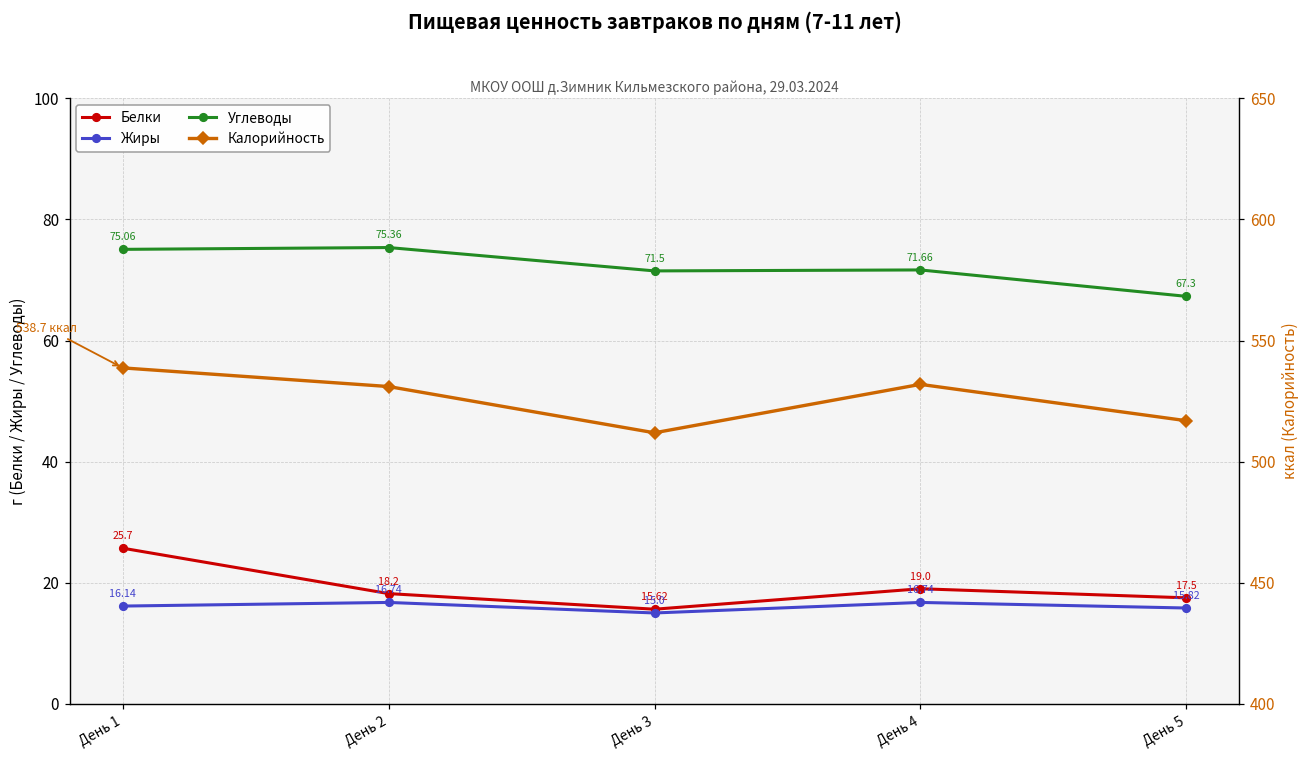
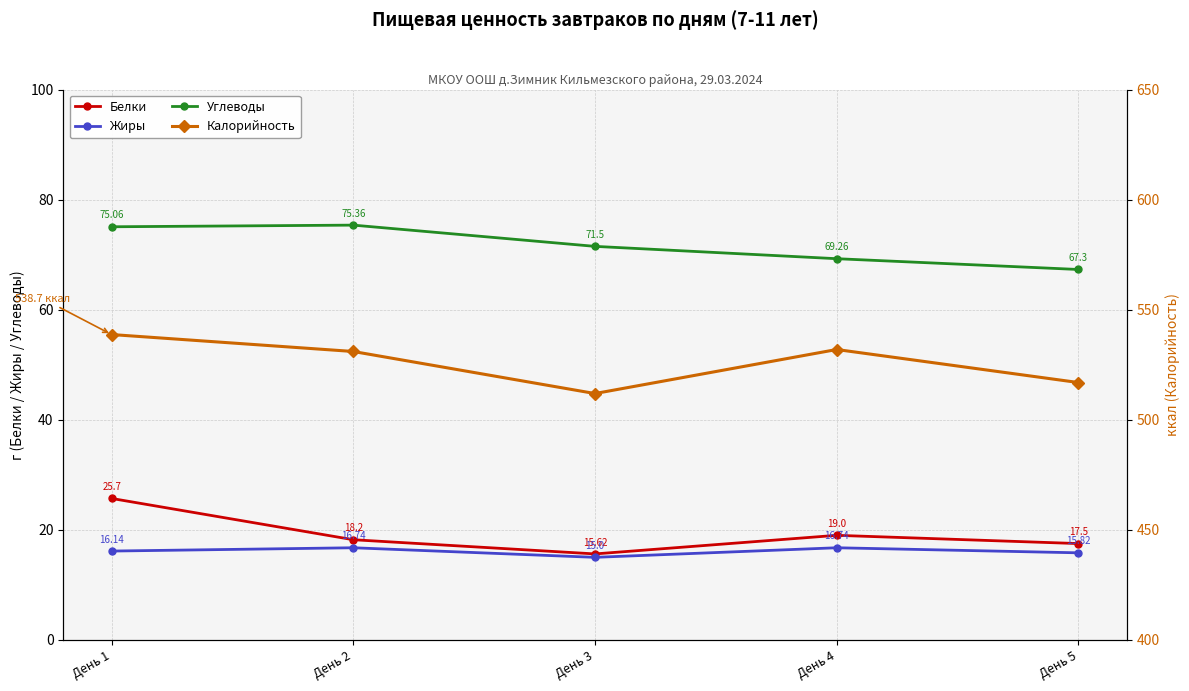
  {
    "Белки": {
      "День 1": 25.7,
      "День 4": 19.0,
      "День 5": 17.5
    },
    "Жиры": {
      "День 1": 16.14
    },
    "Углеводы": {
      "День 1": 75.06,
      "День 2": 75.36,
      "День 3": 71.5,
-     "День 4": 71.66,
+     "День 4": 69.26,
      "День 5": 67.3
    },
    "Калорийность": {
      "День 1": 538.7
    }
  }
